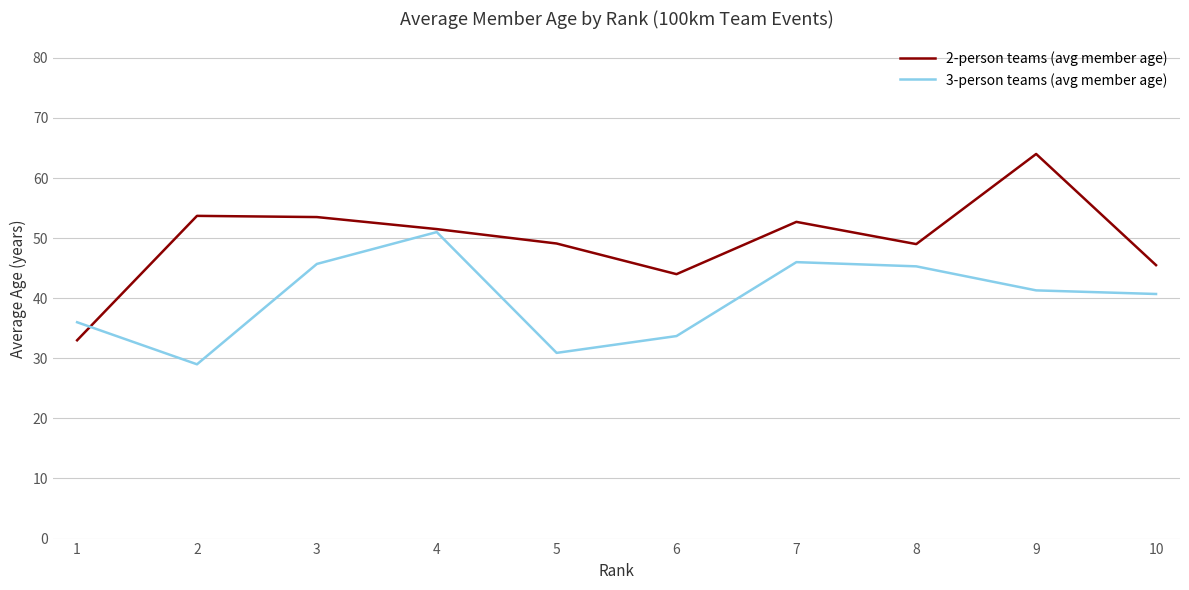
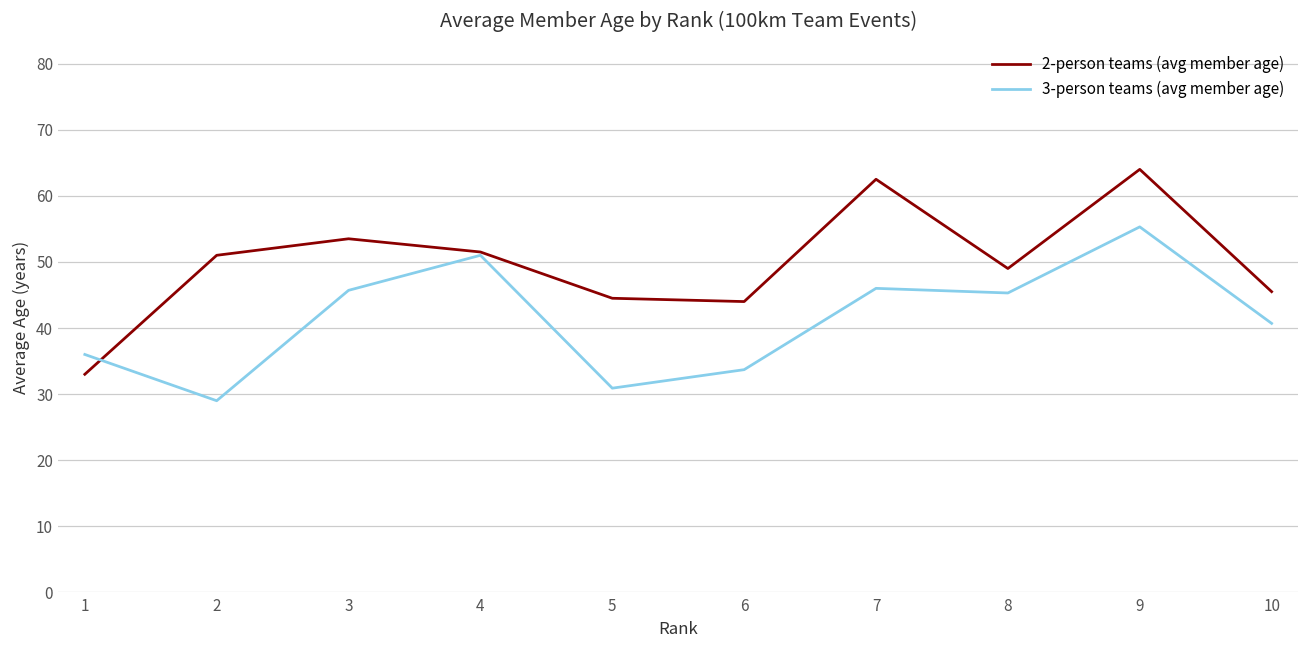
  {
    "2-person teams (avg member age)": {
      "1": 33,
-     "2": 54,
+     "2": 51,
      "3": 54,
      "4": 52,
-     "5": 49,
+     "5": 45,
      "6": 44,
-     "7": 53,
+     "7": 63,
      "8": 49,
      "9": 64,
      "10": 46
    },
    "3-person teams (avg member age)": {
      "1": 36,
      "2": 29,
      "3": 46,
      "4": 51,
      "5": 31,
      "6": 34,
      "7": 46,
      "8": 45,
-     "9": 41,
+     "9": 55,
      "10": 41
    }
  }
